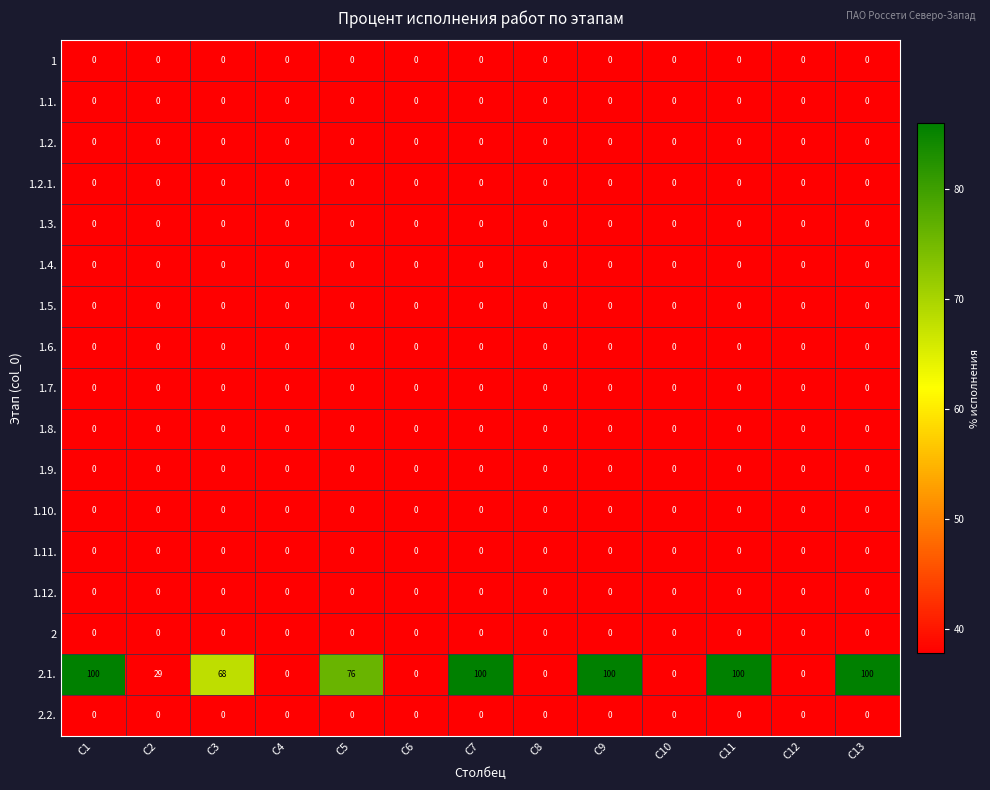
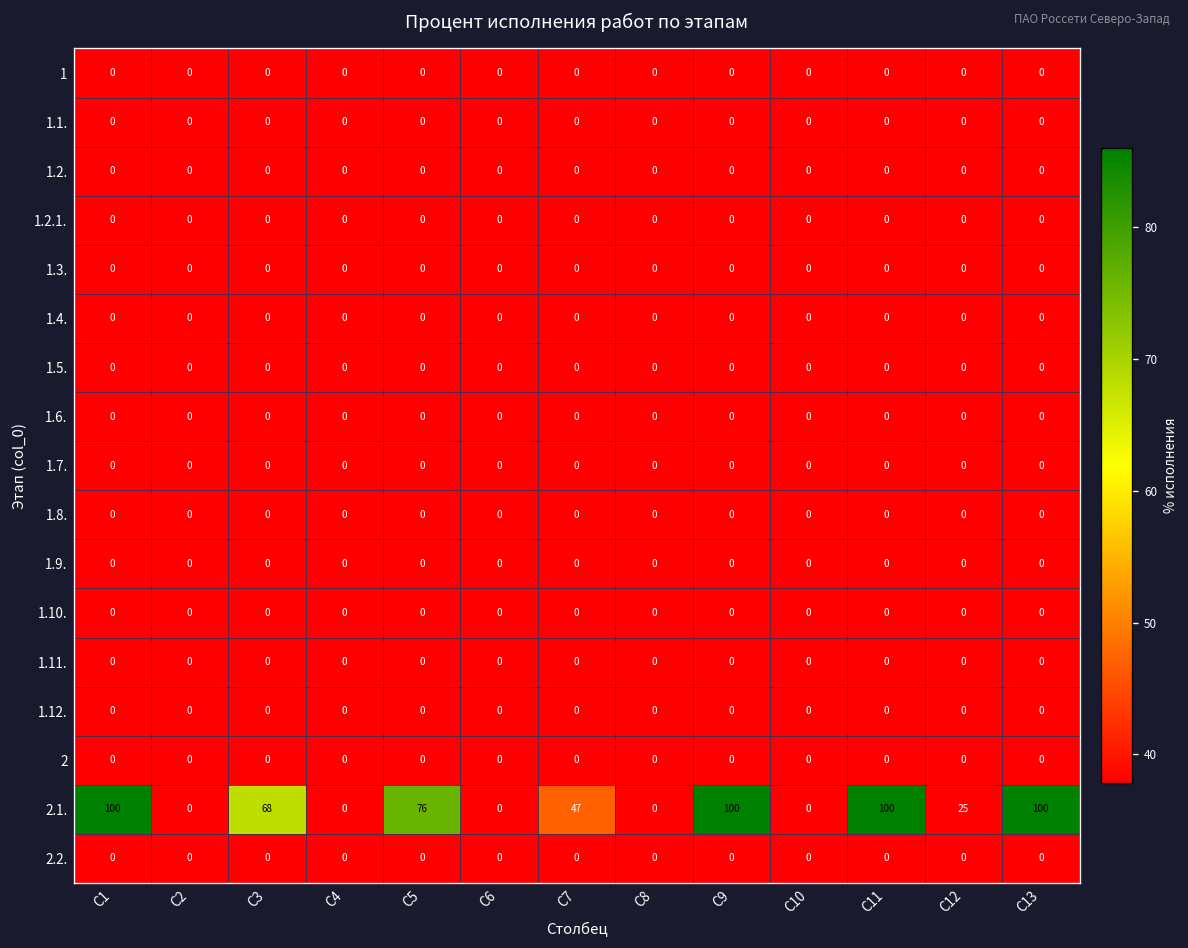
  {
    "2.1.": {
      "C1": 100,
-     "C2": 29,
+     "C2": 0,
      "C3": 68,
      "C4": 0,
      "C5": 76,
      "C6": 0,
-     "C7": 100,
+     "C7": 47,
      "C8": 0,
      "C9": 100,
      "C10": 0,
      "C11": 100,
-     "C12": 0,
+     "C12": 25,
      "C13": 100
    }
  }
